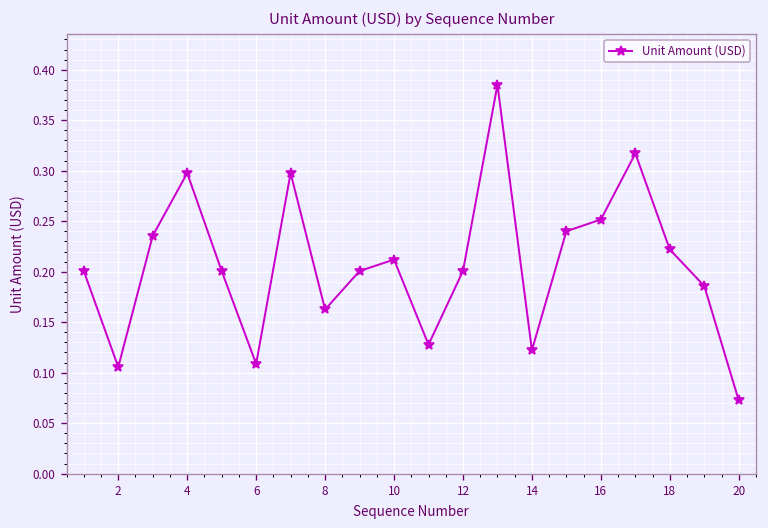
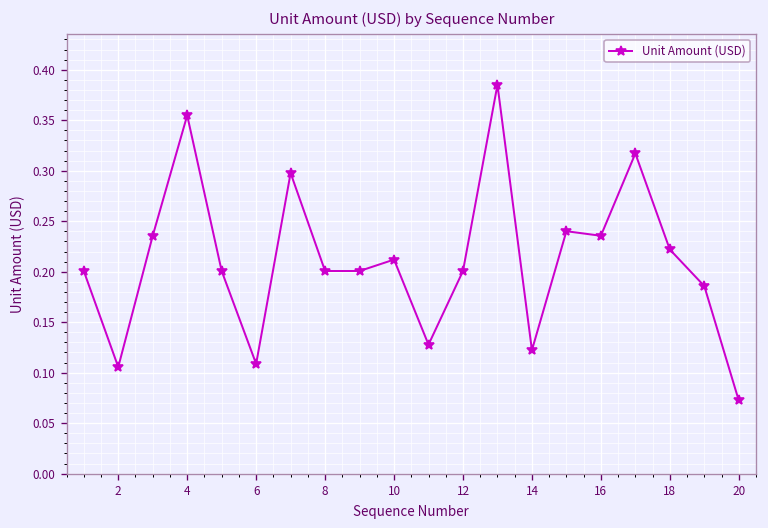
  {
    "2": 0.11,
-   "4": 0.30,
+   "4": 0.35,
    "6": 0.11,
-   "8": 0.16,
+   "8": 0.20,
    "10": 0.21,
    "12": 0.20,
    "14": 0.12,
-   "16": 0.25,
+   "16": 0.24,
    "18": 0.22,
    "20": 0.07
  }
